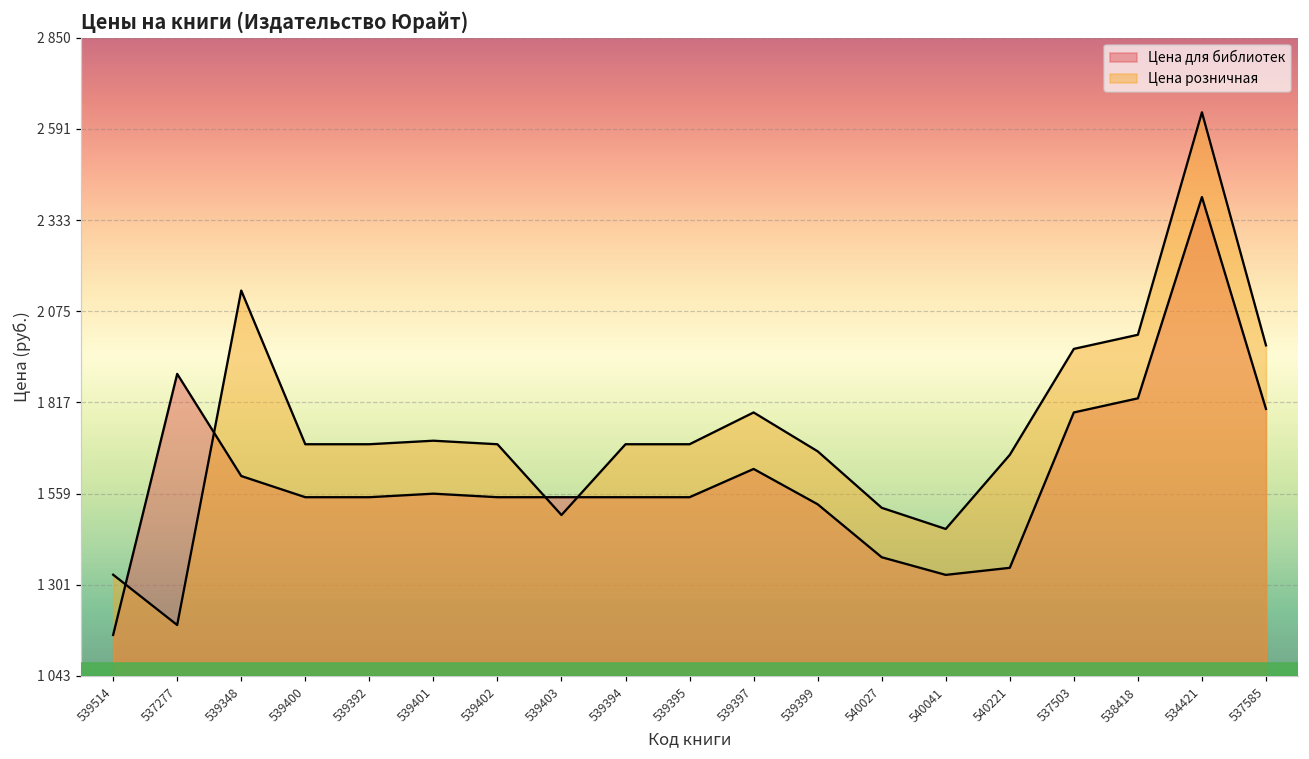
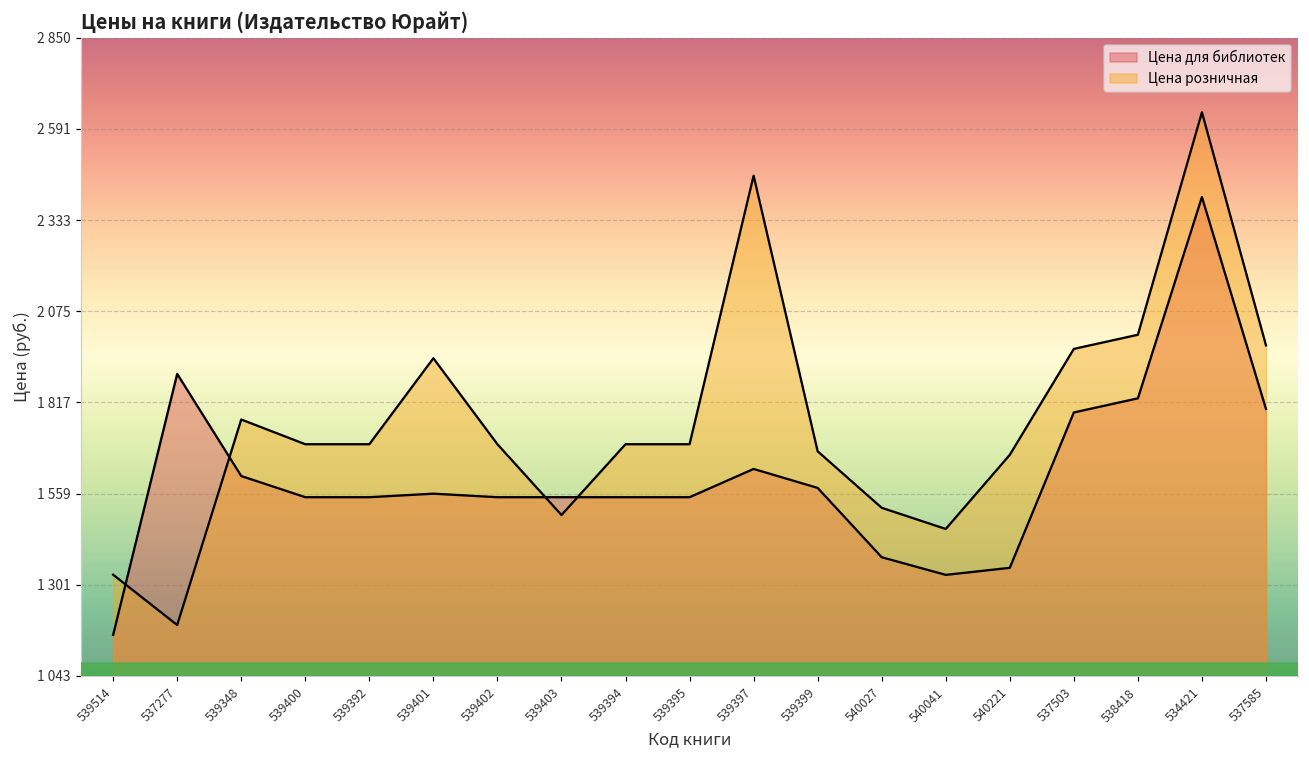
  {
    "Цена для библиотек": {
      "539514": 1160,
      "537277": 1900,
      "539348": 1610,
      "539400": 1550,
      "539392": 1550,
      "539401": 1560,
      "539402": 1550,
      "539403": 1550,
      "539394": 1550,
      "539395": 1550,
      "539397": 1630,
-     "539399": 1530,
+     "539399": 1580,
      "540027": 1380,
      "540041": 1330,
      "540221": 1350,
      "537503": 1790,
      "538418": 1830,
      "534421": 2400,
      "537585": 1800
    },
    "Цена розничная": {
      "539514": 1330,
      "537277": 1190,
-     "539348": 2130,
+     "539348": 1770,
      "539400": 1700,
      "539392": 1700,
-     "539401": 1710,
+     "539401": 1940,
      "539402": 1700,
      "539403": 1500,
      "539394": 1700,
      "539395": 1700,
-     "539397": 1790,
+     "539397": 2460,
      "539399": 1680,
      "540027": 1520,
      "540041": 1460,
      "540221": 1670,
      "537503": 1970,
      "538418": 2010,
      "534421": 2640,
      "537585": 1980
    }
  }
